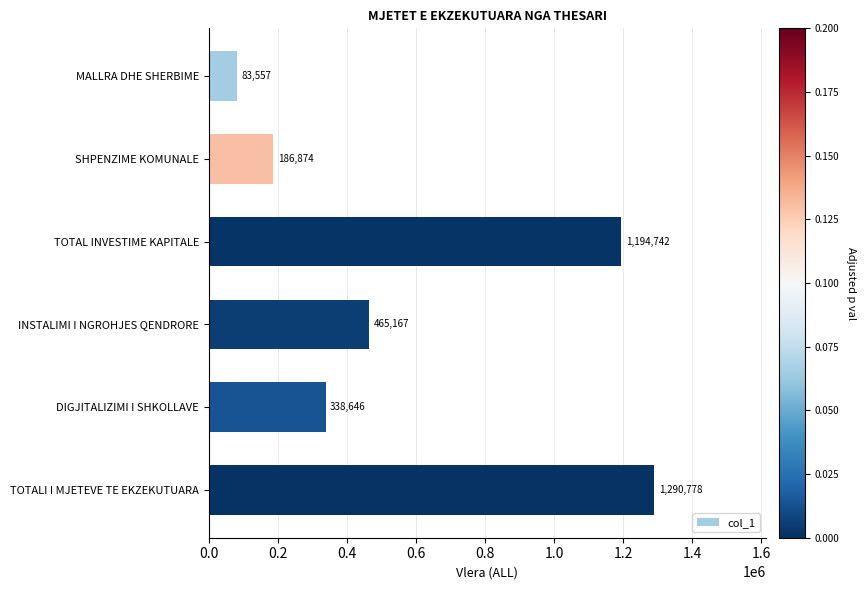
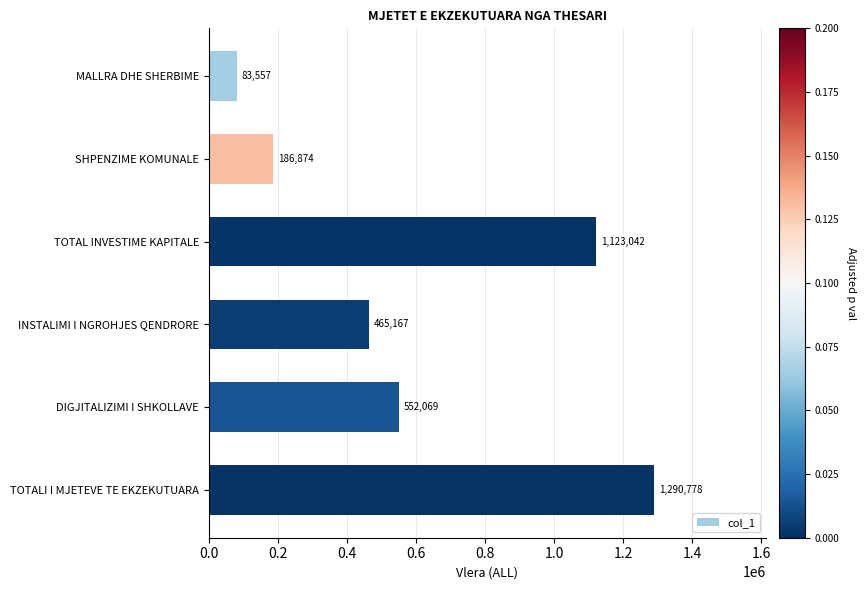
  {
    "MALLRA DHE SHERBIME": "83,557",
    "SHPENZIME KOMUNALE": "186,874",
-   "TOTAL INVESTIME KAPITALE": "1,194,742",
+   "TOTAL INVESTIME KAPITALE": "1,123,042",
    "INSTALIMI I NGROHJES QENDRORE": "465,167",
-   "DIGJITALIZIMI I SHKOLLAVE": "338,646",
+   "DIGJITALIZIMI I SHKOLLAVE": "552,069",
    "TOTALI I MJETEVE TE EKZEKUTUARA": "1,290,778"
  }
